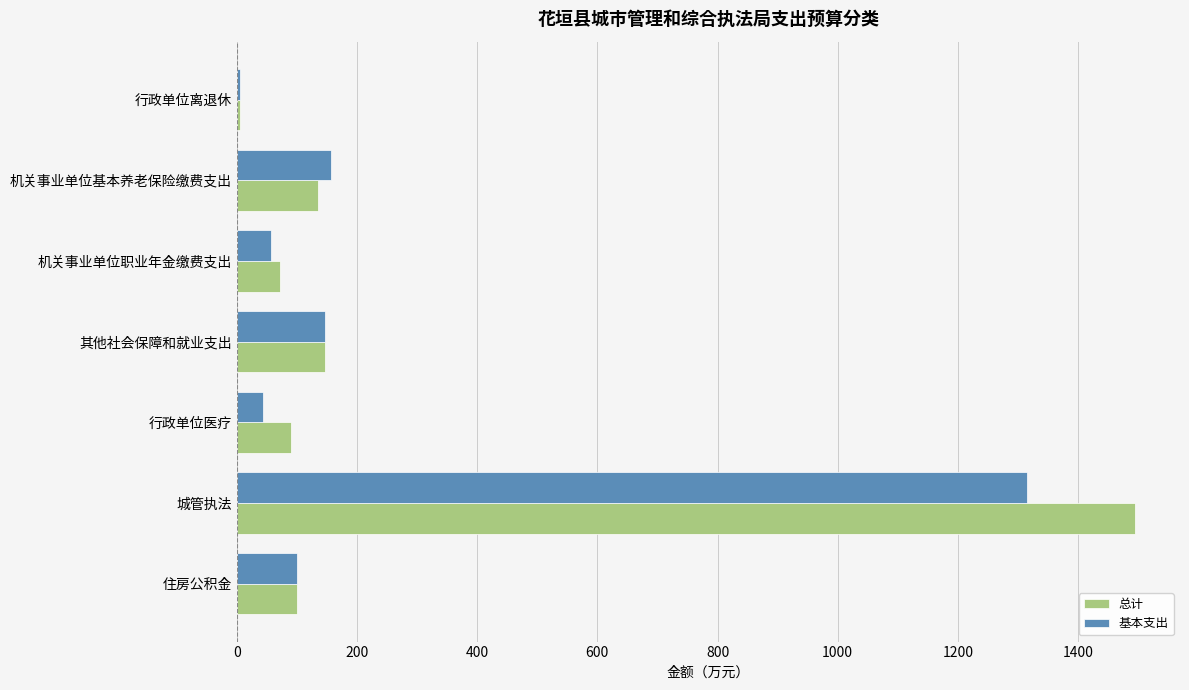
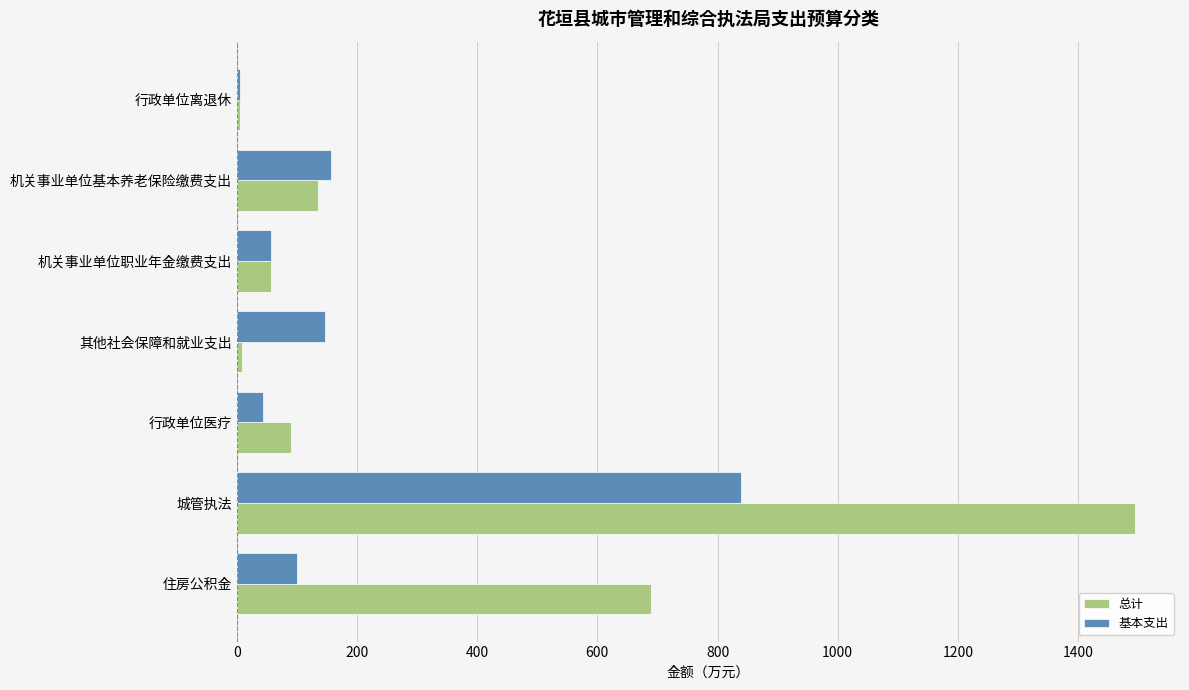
  {
    "总计": {
      "行政单位离退休": 0,
      "机关事业单位基本养老保险缴费支出": 130,
-     "机关事业单位职业年金缴费支出": 70,
-     "其他社会保障和就业支出": 150,
+     "机关事业单位职业年金缴费支出": 60,
+     "其他社会保障和就业支出": 10,
      "行政单位医疗": 90,
      "城管执法": 1490,
-     "住房公积金": 100
+     "住房公积金": 690
    },
    "基本支出": {
      "行政单位离退休": 0,
      "机关事业单位基本养老保险缴费支出": 160,
      "机关事业单位职业年金缴费支出": 60,
      "其他社会保障和就业支出": 150,
      "行政单位医疗": 40,
-     "城管执法": 1310,
+     "城管执法": 840,
      "住房公积金": 100
    }
  }
